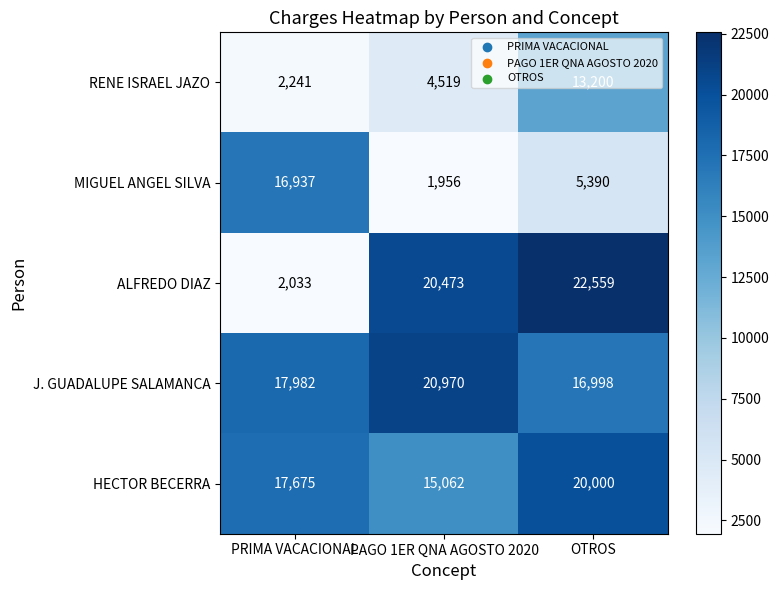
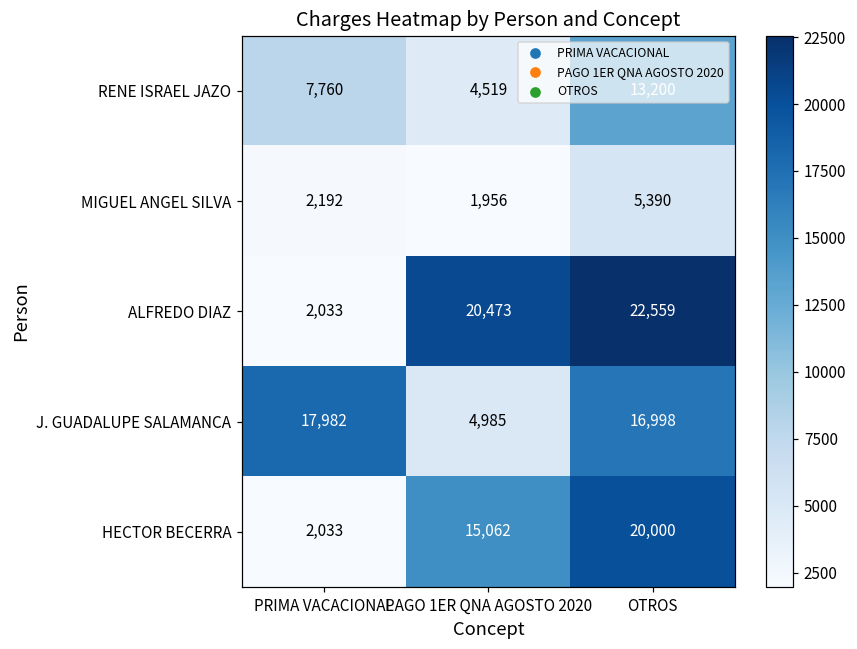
  {
    "RENE ISRAEL JAZO": {
-     "PRIMA VACACIONAL": "2,241",
+     "PRIMA VACACIONAL": "7,760",
      "PAGO 1ER QNA AGOSTO 2020": "4,519"
    },
    "MIGUEL ANGEL SILVA": {
-     "PRIMA VACACIONAL": "16,937",
+     "PRIMA VACACIONAL": "2,192",
      "PAGO 1ER QNA AGOSTO 2020": "1,956",
      "OTROS": "5,390"
    },
    "ALFREDO DIAZ": {
      "PRIMA VACACIONAL": "2,033",
      "PAGO 1ER QNA AGOSTO 2020": "20,473",
      "OTROS": "22,559"
    },
    "J. GUADALUPE SALAMANCA": {
      "PRIMA VACACIONAL": "17,982",
-     "PAGO 1ER QNA AGOSTO 2020": "20,970",
+     "PAGO 1ER QNA AGOSTO 2020": "4,985",
      "OTROS": "16,998"
    },
    "HECTOR BECERRA": {
-     "PRIMA VACACIONAL": "17,675",
+     "PRIMA VACACIONAL": "2,033",
      "PAGO 1ER QNA AGOSTO 2020": "15,062",
      "OTROS": "20,000"
    }
  }
